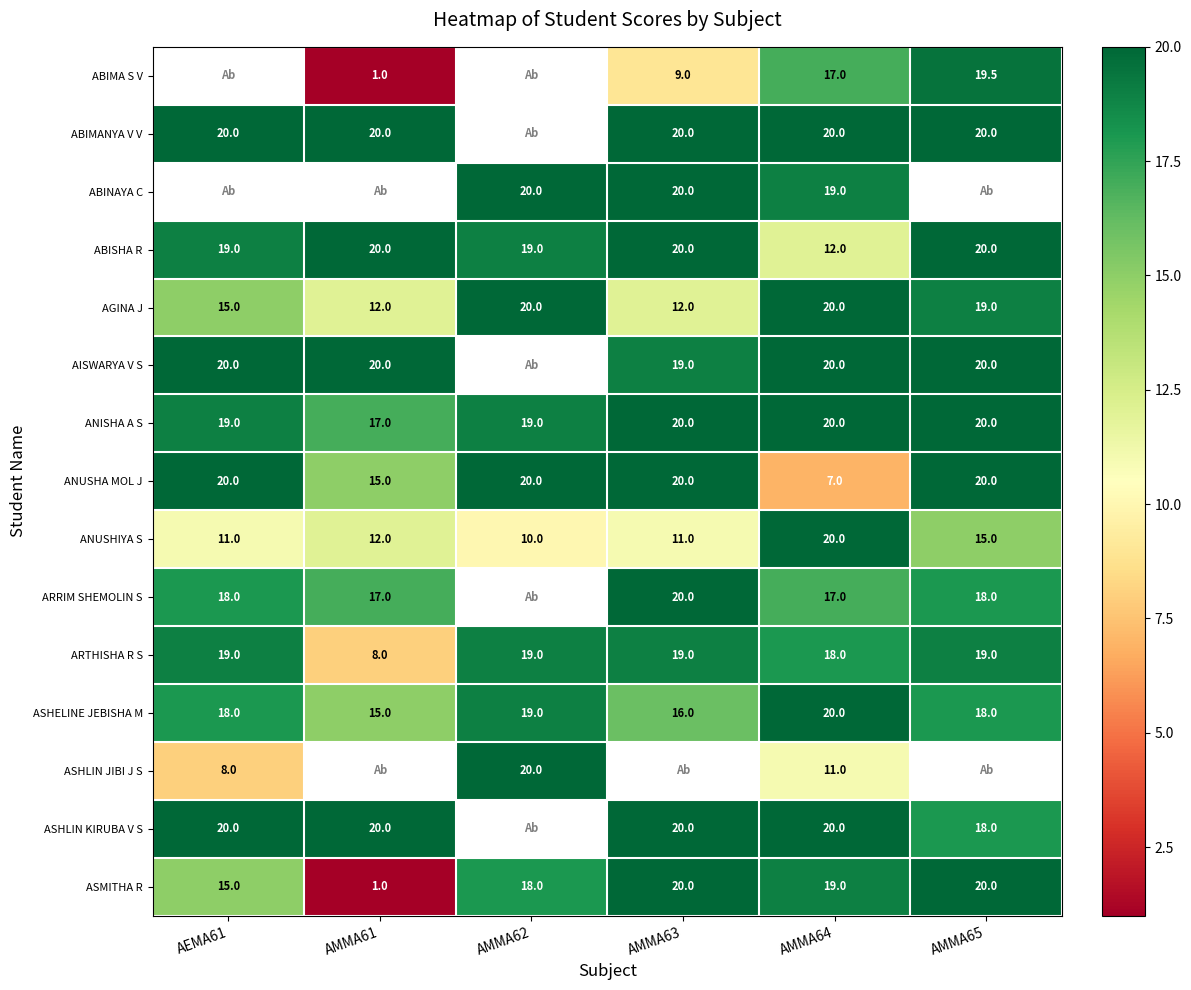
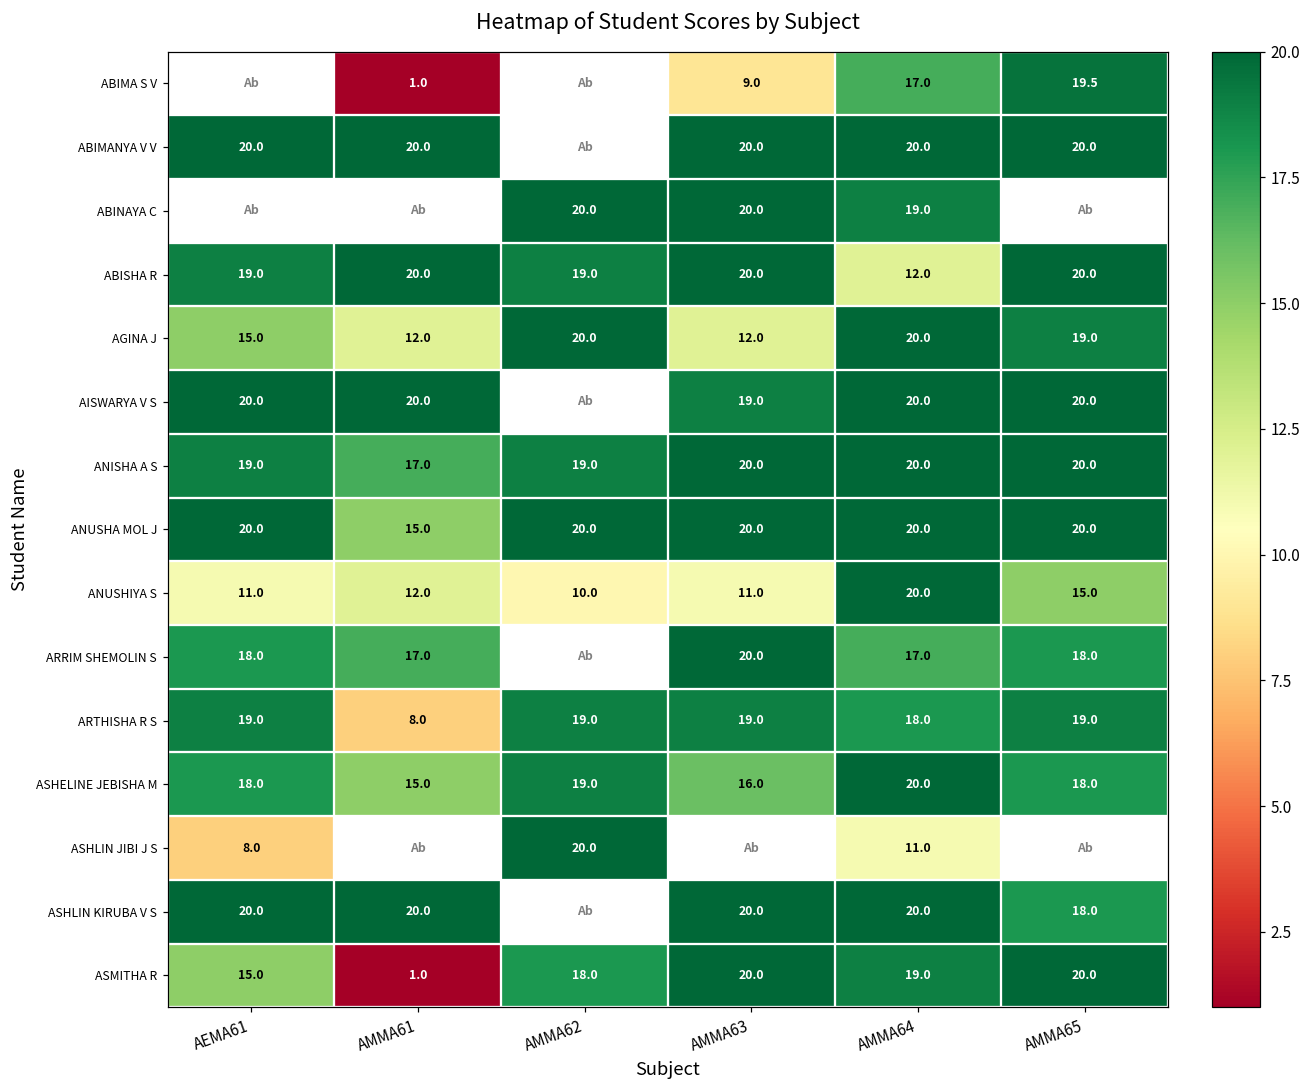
  {
    "ABIMA S V": {
      "AMMA61": 1.0,
      "AMMA63": 9.0,
      "AMMA64": 17.0,
      "AMMA65": 19.5
    },
    "ABIMANYA V V": {
      "AEMA61": 20.0,
      "AMMA61": 20.0,
      "AMMA63": 20.0,
      "AMMA64": 20.0,
      "AMMA65": 20.0
    },
    "ABINAYA C": {
      "AMMA62": 20.0,
      "AMMA63": 20.0,
      "AMMA64": 19.0
    },
    "ABISHA R": {
      "AEMA61": 19.0,
      "AMMA61": 20.0,
      "AMMA62": 19.0,
      "AMMA63": 20.0,
      "AMMA64": 12.0,
      "AMMA65": 20.0
    },
    "AGINA J": {
      "AEMA61": 15.0,
      "AMMA61": 12.0,
      "AMMA62": 20.0,
      "AMMA63": 12.0,
      "AMMA64": 20.0,
      "AMMA65": 19.0
    },
    "AISWARYA V S": {
      "AEMA61": 20.0,
      "AMMA61": 20.0,
      "AMMA63": 19.0,
      "AMMA64": 20.0,
      "AMMA65": 20.0
    },
    "ANISHA A S": {
      "AEMA61": 19.0,
      "AMMA61": 17.0,
      "AMMA62": 19.0,
      "AMMA63": 20.0,
      "AMMA64": 20.0,
      "AMMA65": 20.0
    },
    "ANUSHA MOL J": {
      "AEMA61": 20.0,
      "AMMA61": 15.0,
      "AMMA62": 20.0,
      "AMMA63": 20.0,
-     "AMMA64": 7.0,
+     "AMMA64": 20.0,
      "AMMA65": 20.0
    },
    "ANUSHIYA S": {
      "AEMA61": 11.0,
      "AMMA61": 12.0,
      "AMMA62": 10.0,
      "AMMA63": 11.0,
      "AMMA64": 20.0,
      "AMMA65": 15.0
    },
    "ARRIM SHEMOLIN S": {
      "AEMA61": 18.0,
      "AMMA61": 17.0,
      "AMMA63": 20.0,
      "AMMA64": 17.0,
      "AMMA65": 18.0
    },
    "ARTHISHA R S": {
      "AEMA61": 19.0,
      "AMMA61": 8.0,
      "AMMA62": 19.0,
      "AMMA63": 19.0,
      "AMMA64": 18.0,
      "AMMA65": 19.0
    },
    "ASHELINE JEBISHA M": {
      "AEMA61": 18.0,
      "AMMA61": 15.0,
      "AMMA62": 19.0,
      "AMMA63": 16.0,
      "AMMA64": 20.0,
      "AMMA65": 18.0
    },
    "ASHLIN JIBI J S": {
      "AEMA61": 8.0,
      "AMMA62": 20.0,
      "AMMA64": 11.0
    },
    "ASHLIN KIRUBA V S": {
      "AEMA61": 20.0,
      "AMMA61": 20.0,
      "AMMA63": 20.0,
      "AMMA64": 20.0,
      "AMMA65": 18.0
    },
    "ASMITHA R": {
      "AEMA61": 15.0,
      "AMMA61": 1.0,
      "AMMA62": 18.0,
      "AMMA63": 20.0,
      "AMMA64": 19.0,
      "AMMA65": 20.0
    }
  }
